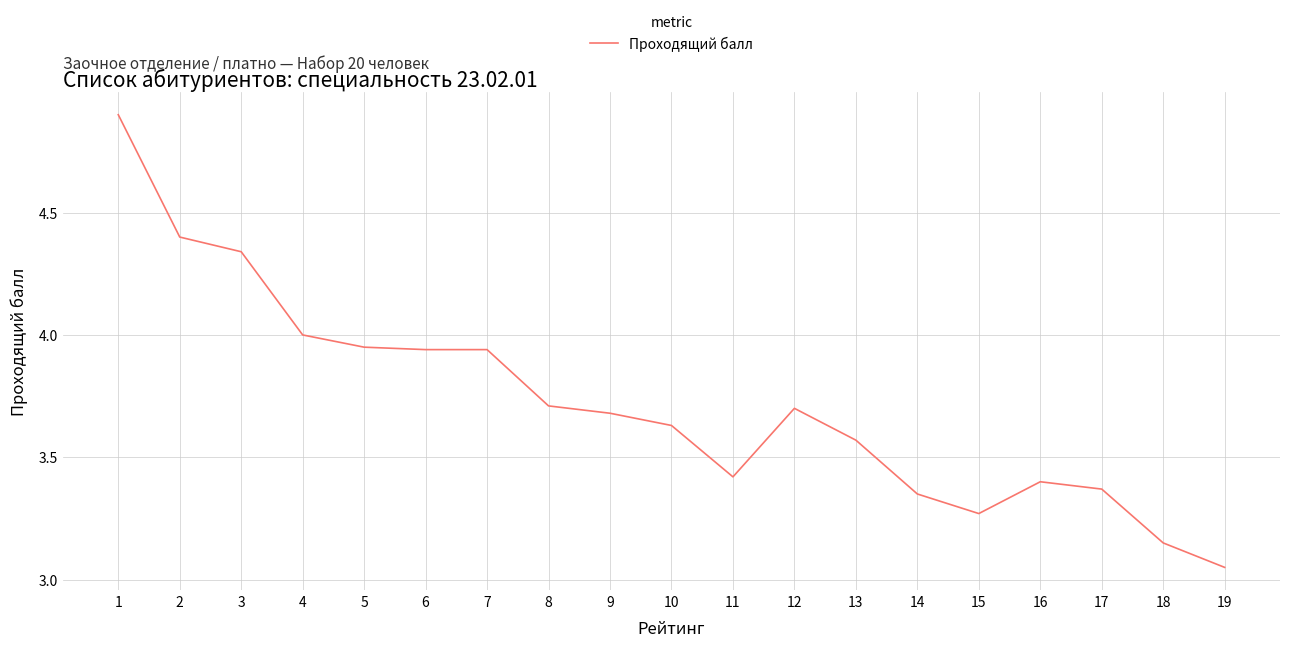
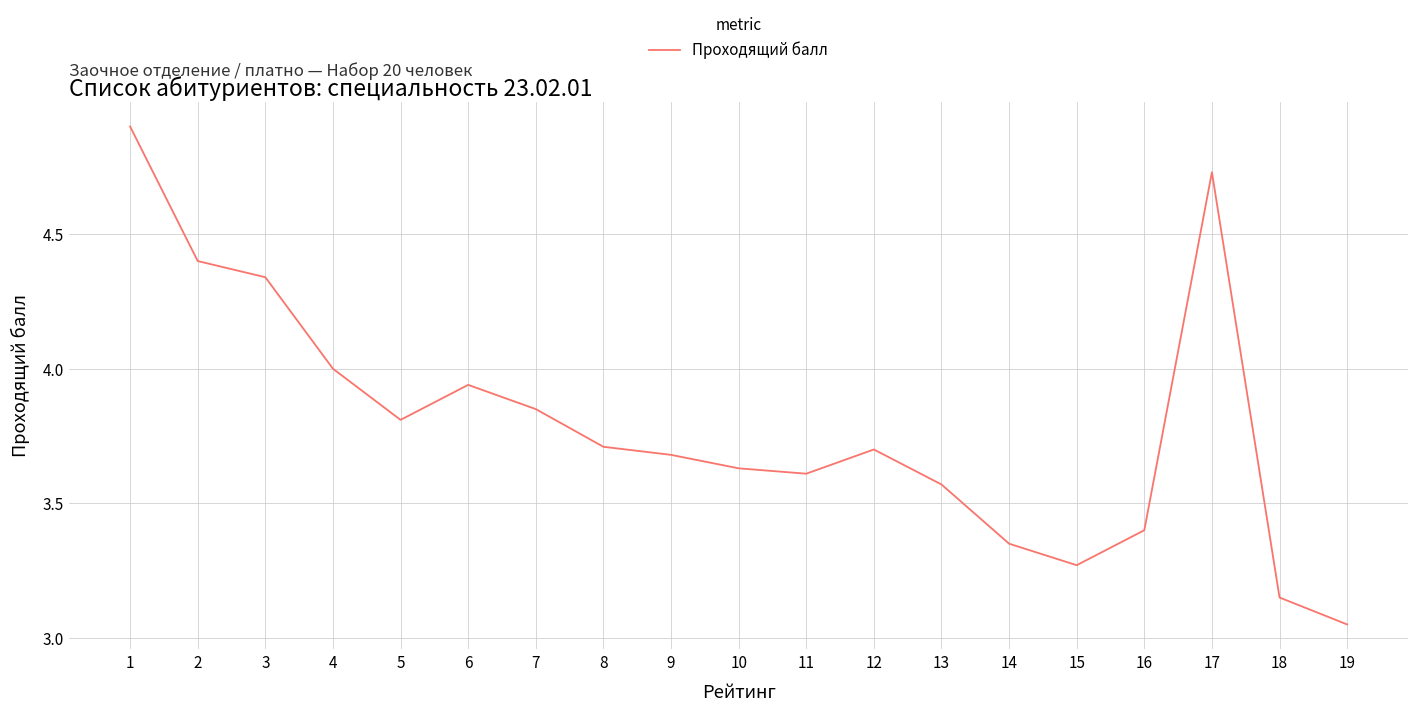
  {
    "1": 4.90,
    "2": 4.40,
    "3": 4.34,
    "4": 4.00,
-   "5": 3.95,
+   "5": 3.81,
    "6": 3.94,
-   "7": 3.94,
+   "7": 3.85,
    "8": 3.71,
    "9": 3.68,
    "10": 3.63,
-   "11": 3.42,
+   "11": 3.61,
    "12": 3.70,
    "13": 3.57,
    "14": 3.35,
    "15": 3.27,
    "16": 3.40,
-   "17": 3.37,
+   "17": 4.73,
    "18": 3.15,
    "19": 3.05
  }
